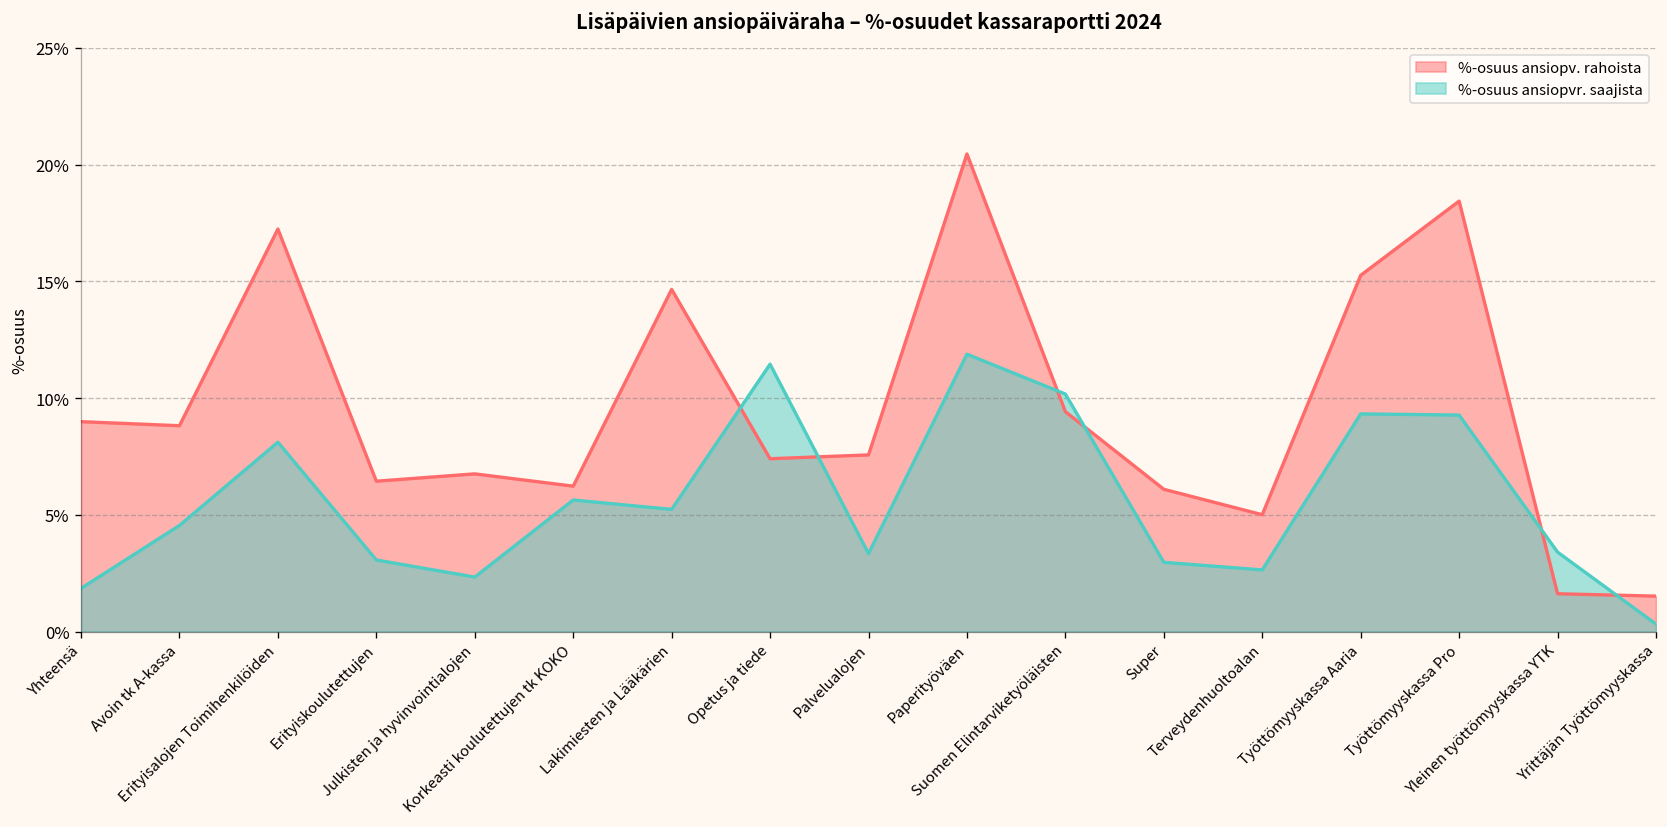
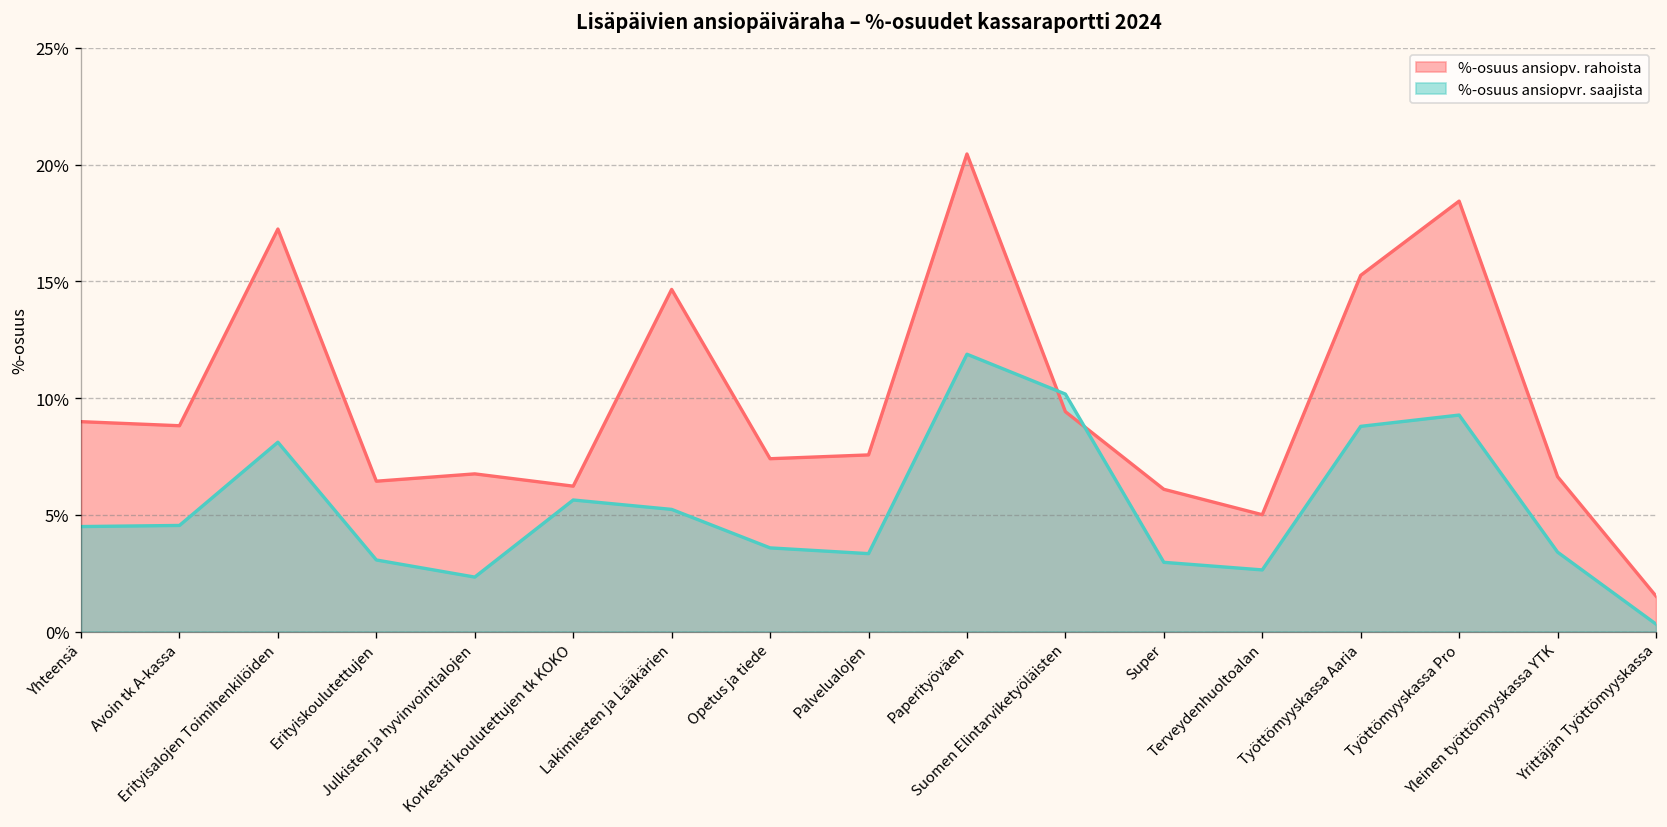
  {
    "%-osuus ansiopv. rahoista": {
      "Yhteensä": "9.0%",
      "Avoin tk A-kassa": "8.8%",
      "Erityisalojen Toimihenkilöiden": "17.2%",
      "Erityiskoulutettujen": "6.4%",
      "Julkisten ja hyvinvointialojen": "6.8%",
      "Korkeasti koulutettujen tk KOKO": "6.2%",
      "Lakimiesten ja Lääkärien": "14.7%",
      "Opetus ja tiede": "7.4%",
      "Palvelualojen": "7.6%",
      "Paperityöväen": "20.5%",
      "Suomen Elintarviketyöläisten": "9.4%",
      "Super": "6.1%",
      "Terveydenhuoltoalan": "5.0%",
      "Työttömyyskassa Aaria": "15.3%",
      "Työttömyyskassa Pro": "18.4%",
-     "Yleinen työttömyyskassa YTK": "1.6%",
+     "Yleinen työttömyyskassa YTK": "6.6%",
      "Yrittäjän Työttömyyskassa": "1.5%"
    },
    "%-osuus ansiopvr. saajista": {
-     "Yhteensä": "1.8%",
+     "Yhteensä": "4.5%",
      "Avoin tk A-kassa": "4.5%",
      "Erityisalojen Toimihenkilöiden": "8.1%",
      "Erityiskoulutettujen": "3.1%",
      "Julkisten ja hyvinvointialojen": "2.3%",
      "Korkeasti koulutettujen tk KOKO": "5.6%",
      "Lakimiesten ja Lääkärien": "5.2%",
-     "Opetus ja tiede": "11.5%",
+     "Opetus ja tiede": "3.6%",
      "Palvelualojen": "3.3%",
      "Paperityöväen": "11.9%",
      "Suomen Elintarviketyöläisten": "10.2%",
      "Super": "3.0%",
      "Terveydenhuoltoalan": "2.6%",
-     "Työttömyyskassa Aaria": "9.3%",
+     "Työttömyyskassa Aaria": "8.8%",
      "Työttömyyskassa Pro": "9.3%",
      "Yleinen työttömyyskassa YTK": "3.4%",
      "Yrittäjän Työttömyyskassa": "0.3%"
    }
  }
